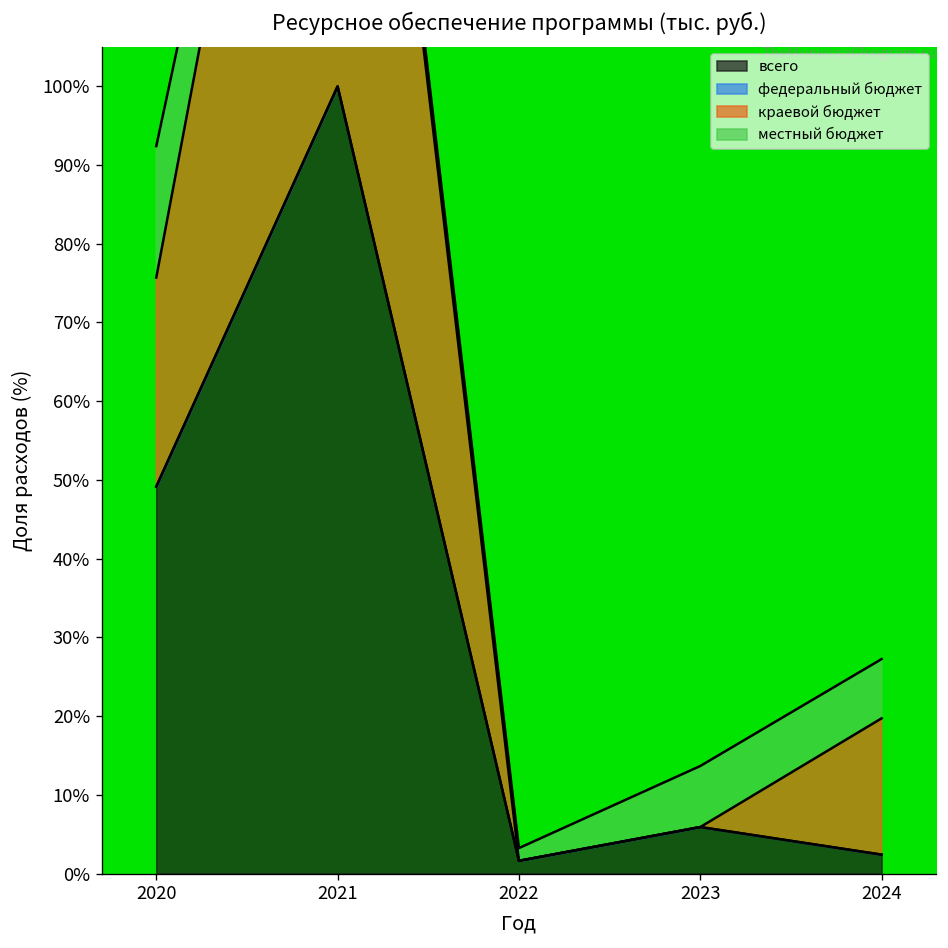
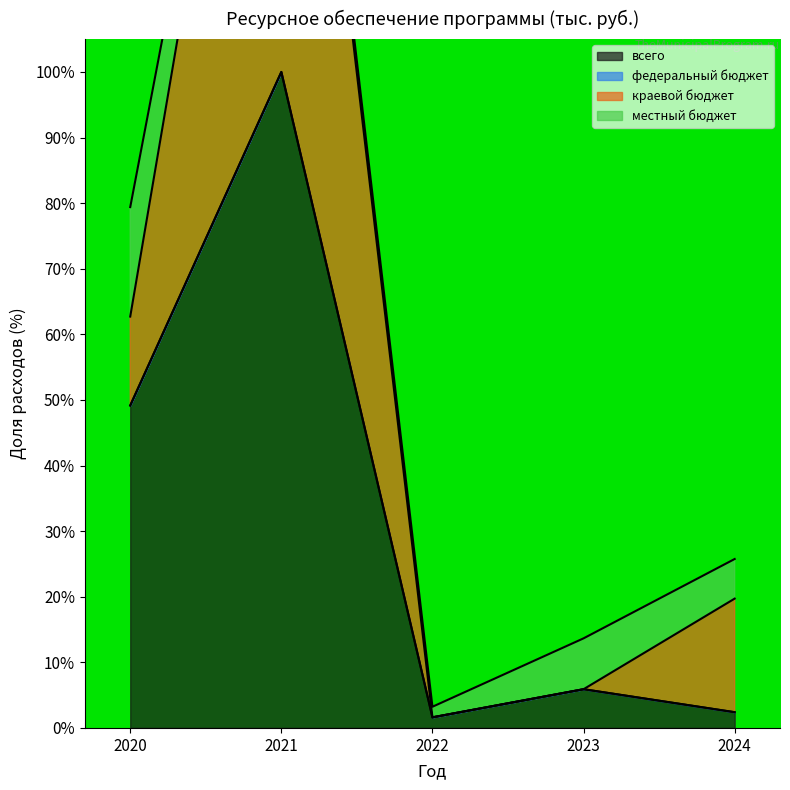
  {
    "краевой бюджет": {
-     "2020": "27%",
+     "2020": "14%",
      "2024": "17%"
    },
    "местный бюджет": {
      "2020": "17%",
      "2022": "2%",
      "2023": "8%",
-     "2024": "8%"
+     "2024": "6%"
    }
  }
